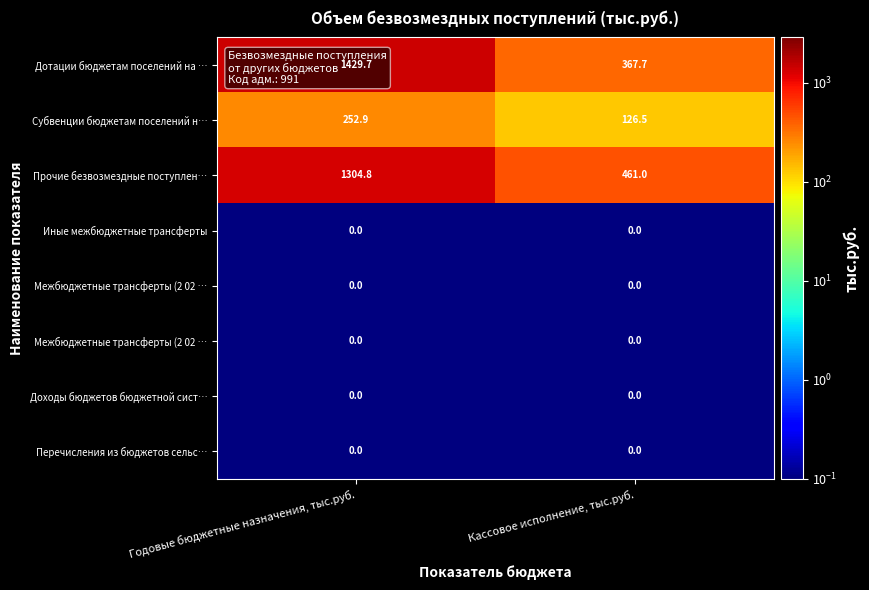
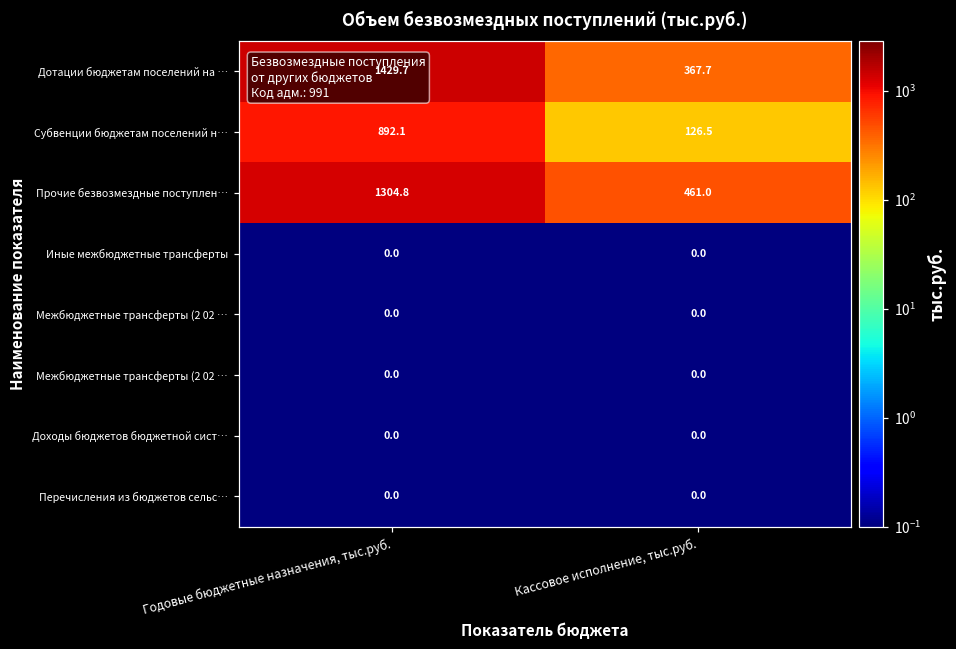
  {
    "Дотации бюджетам поселений на …": {
      "Кассовое исполнение, тыс.руб.": 367.7
    },
    "Субвенции бюджетам поселений н…": {
-     "Годовые бюджетные назначения, тыс.руб.": 252.9,
+     "Годовые бюджетные назначения, тыс.руб.": 892.1,
      "Кассовое исполнение, тыс.руб.": 126.5
    },
    "Прочие безвозмездные поступлен…": {
      "Годовые бюджетные назначения, тыс.руб.": 1304.8,
      "Кассовое исполнение, тыс.руб.": 461.0
    },
    "Иные межбюджетные трансферты": {
      "Годовые бюджетные назначения, тыс.руб.": 0.0,
      "Кассовое исполнение, тыс.руб.": 0.0
    },
    "Доходы бюджетов бюджетной сист…": {
      "Годовые бюджетные назначения, тыс.руб.": 0.0,
      "Кассовое исполнение, тыс.руб.": 0.0
    },
    "Перечисления из бюджетов сельс…": {
      "Годовые бюджетные назначения, тыс.руб.": 0.0,
      "Кассовое исполнение, тыс.руб.": 0.0
    }
  }
